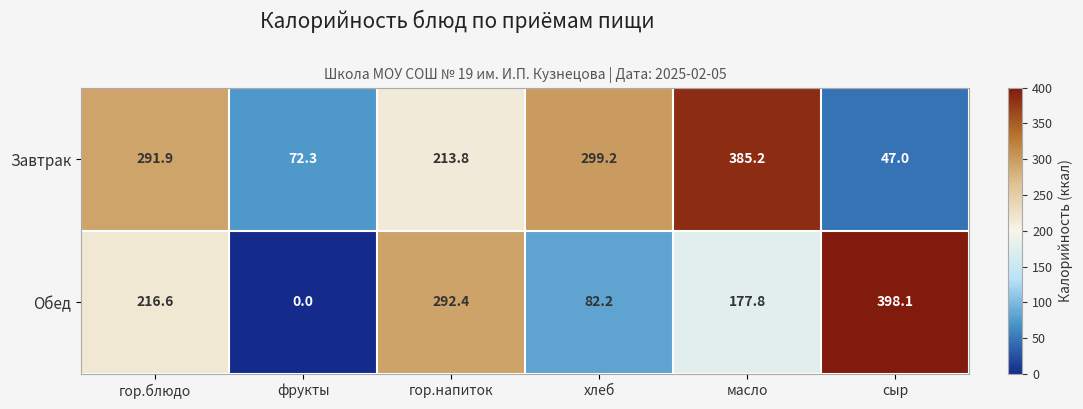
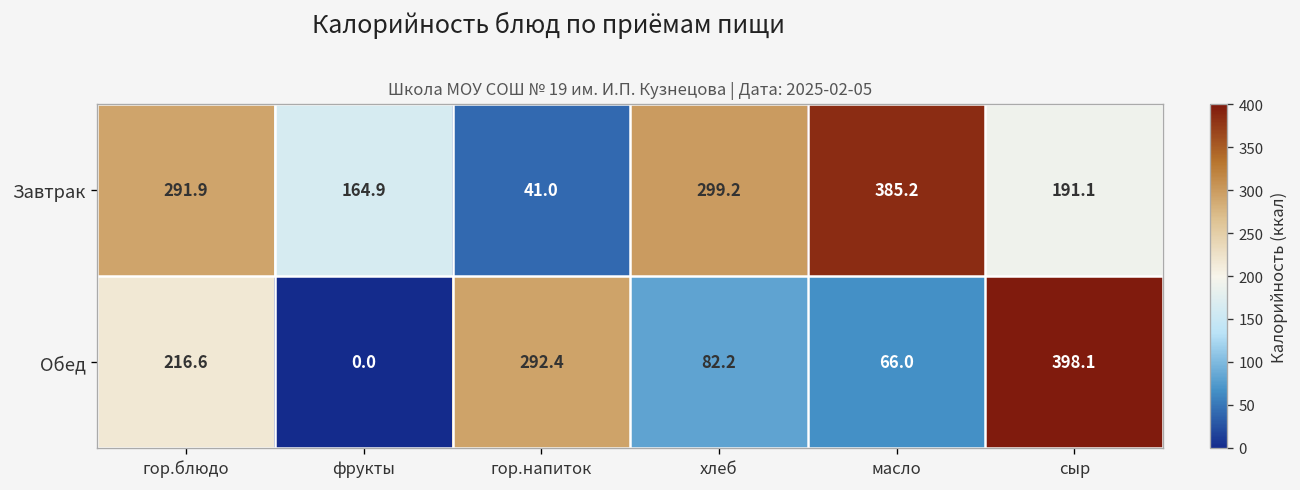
  {
    "Завтрак": {
      "гор.блюдо": 291.9,
-     "фрукты": 72.3,
-     "гор.напиток": 213.8,
+     "фрукты": 164.9,
+     "гор.напиток": 41.0,
      "хлеб": 299.2,
      "масло": 385.2,
-     "сыр": 47.0
+     "сыр": 191.1
    },
    "Обед": {
      "гор.блюдо": 216.6,
      "фрукты": 0.0,
      "гор.напиток": 292.4,
      "хлеб": 82.2,
-     "масло": 177.8,
+     "масло": 66.0,
      "сыр": 398.1
    }
  }
